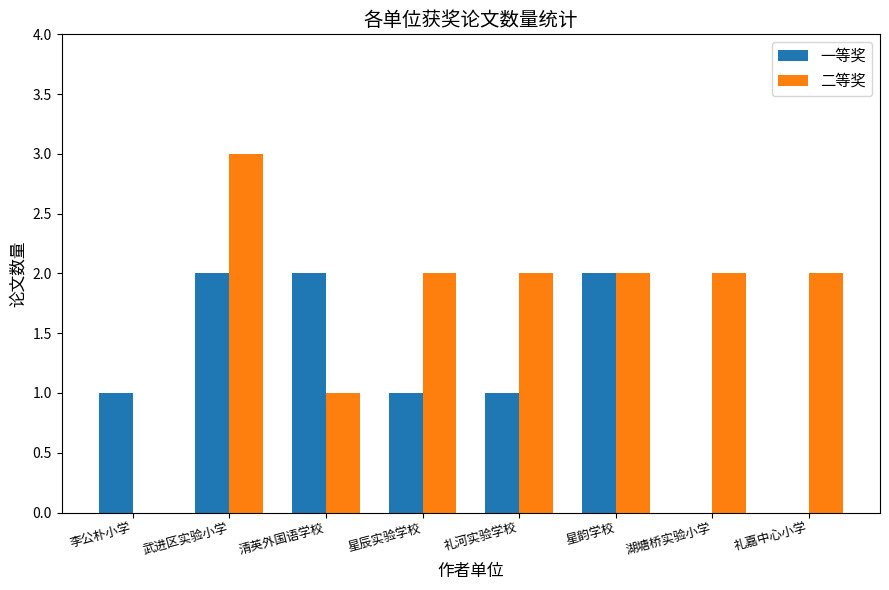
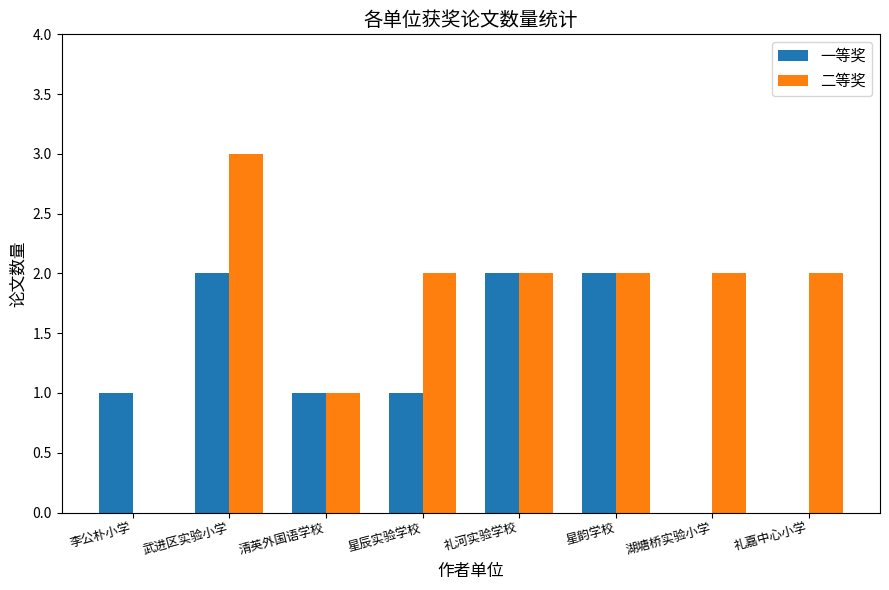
  {
    "一等奖": {
      "李公朴小学": 1,
      "武进区实验小学": 2,
-     "清英外国语学校": 2,
+     "清英外国语学校": 1,
      "星辰实验学校": 1,
-     "礼河实验学校": 1,
+     "礼河实验学校": 2,
      "星韵学校": 2,
      "湖塘桥实验小学": 0,
      "礼嘉中心小学": 0
    },
    "二等奖": {
      "李公朴小学": 0,
      "武进区实验小学": 3,
      "清英外国语学校": 1,
      "星辰实验学校": 2,
      "礼河实验学校": 2,
      "星韵学校": 2,
      "湖塘桥实验小学": 2,
      "礼嘉中心小学": 2
    }
  }
